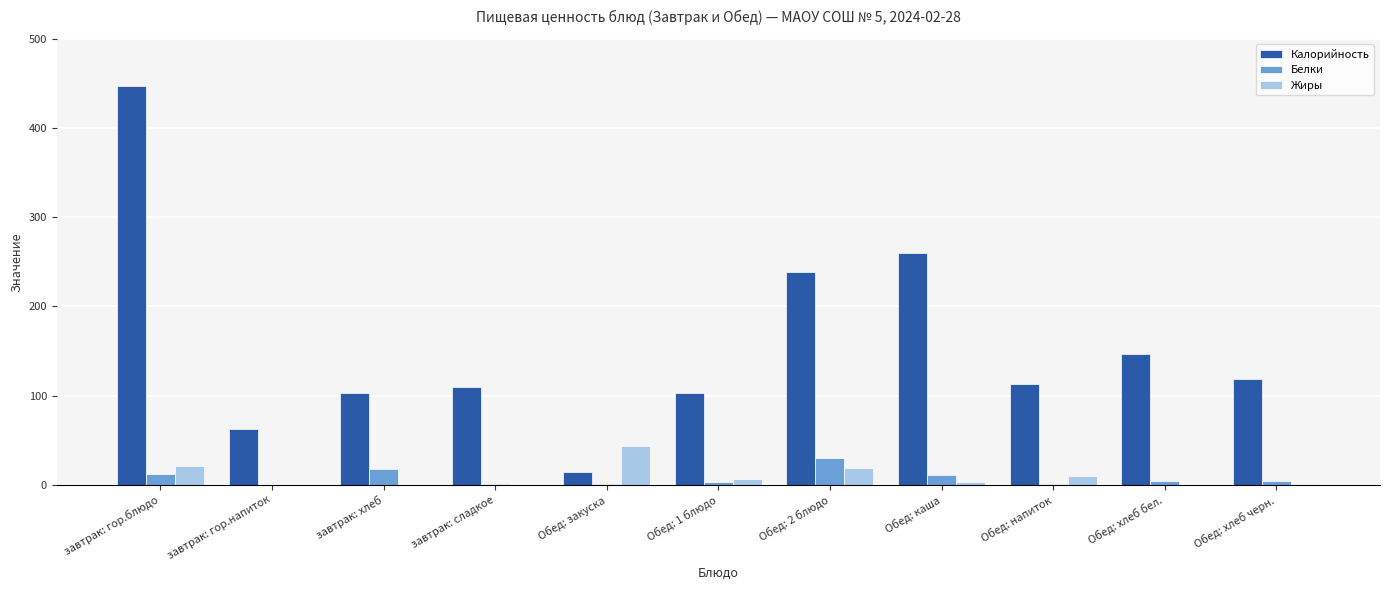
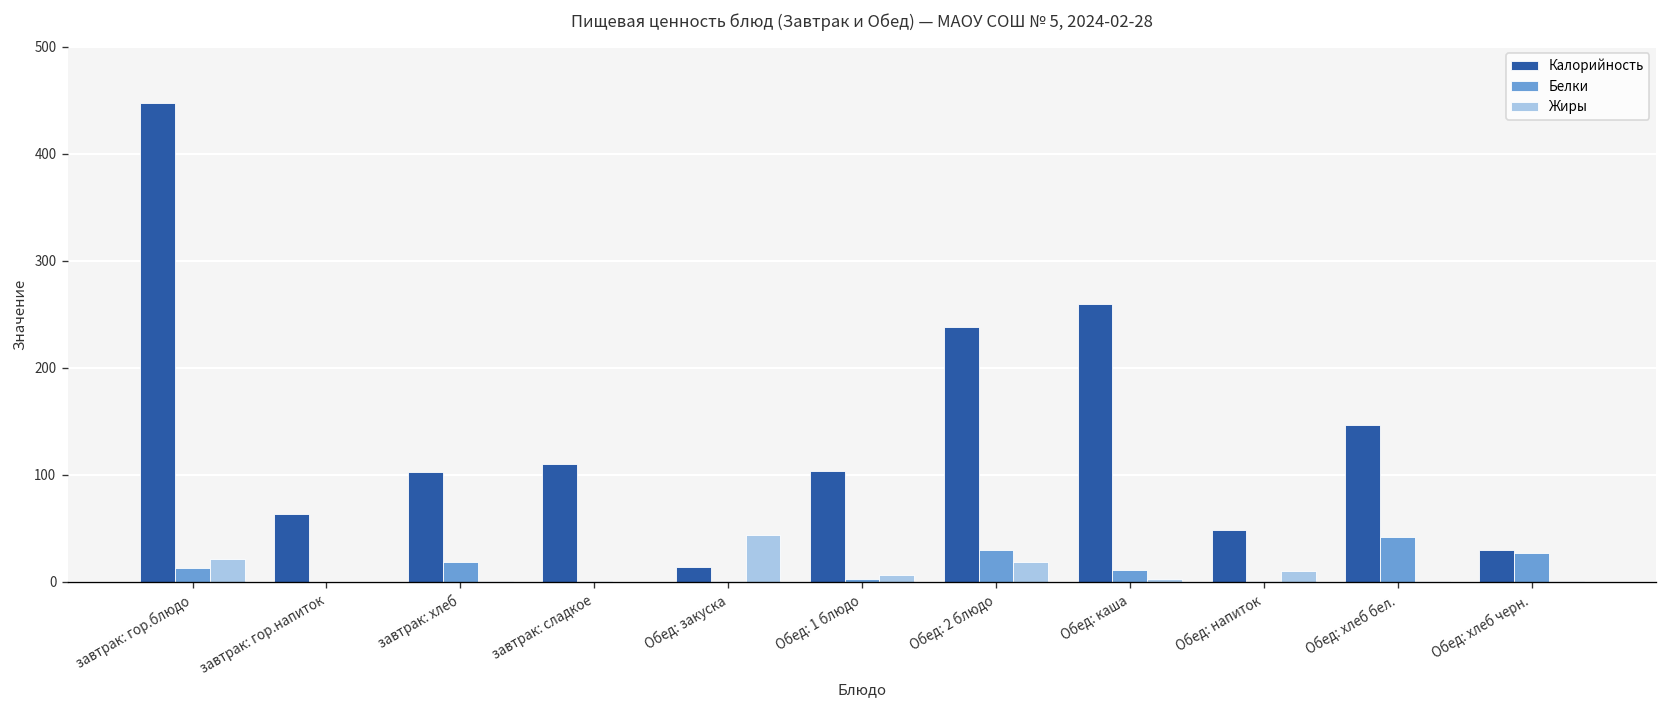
  {
    "Калорийность": {
      "завтрак: гор.блюдо": 450,
      "завтрак: гор.напиток": 60,
      "завтрак: хлеб": 100,
      "завтрак: сладкое": 110,
      "Обед: закуска": 10,
      "Обед: 1 блюдо": 100,
      "Обед: 2 блюдо": 240,
      "Обед: каша": 260,
-     "Обед: напиток": 110,
+     "Обед: напиток": 50,
      "Обед: хлеб бел.": 150,
-     "Обед: хлеб черн.": 120
+     "Обед: хлеб черн.": 30
    },
    "Белки": {
      "завтрак: гор.блюдо": 10,
      "завтрак: хлеб": 20,
      "Обед: 1 блюдо": 0,
      "Обед: 2 блюдо": 30,
      "Обед: каша": 10,
-     "Обед: хлеб бел.": 0,
-     "Обед: хлеб черн.": 0
+     "Обед: хлеб бел.": 40,
+     "Обед: хлеб черн.": 30
    },
    "Жиры": {
      "завтрак: гор.блюдо": 20,
      "завтрак: гор.напиток": 0,
      "Обед: закуска": 40,
      "Обед: 1 блюдо": 10,
      "Обед: 2 блюдо": 20,
      "Обед: напиток": 10
    }
  }
